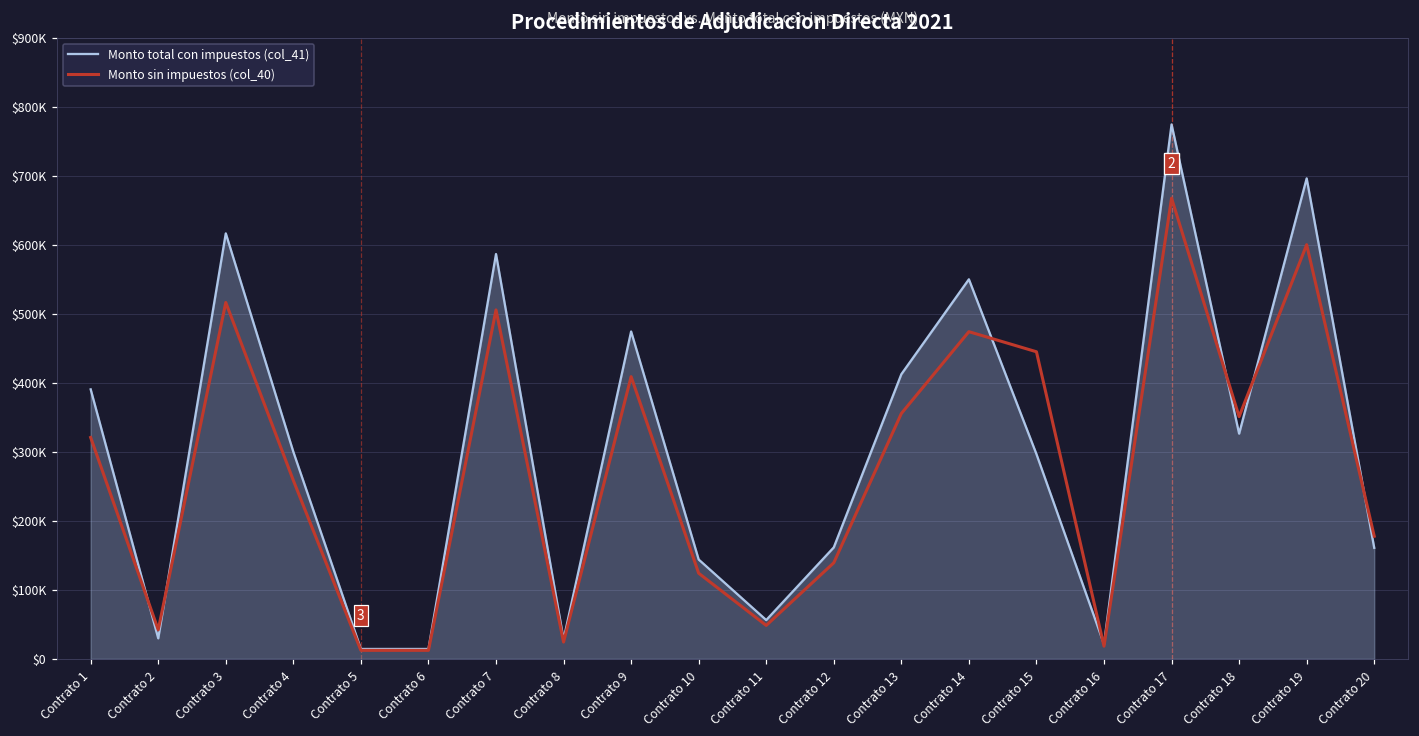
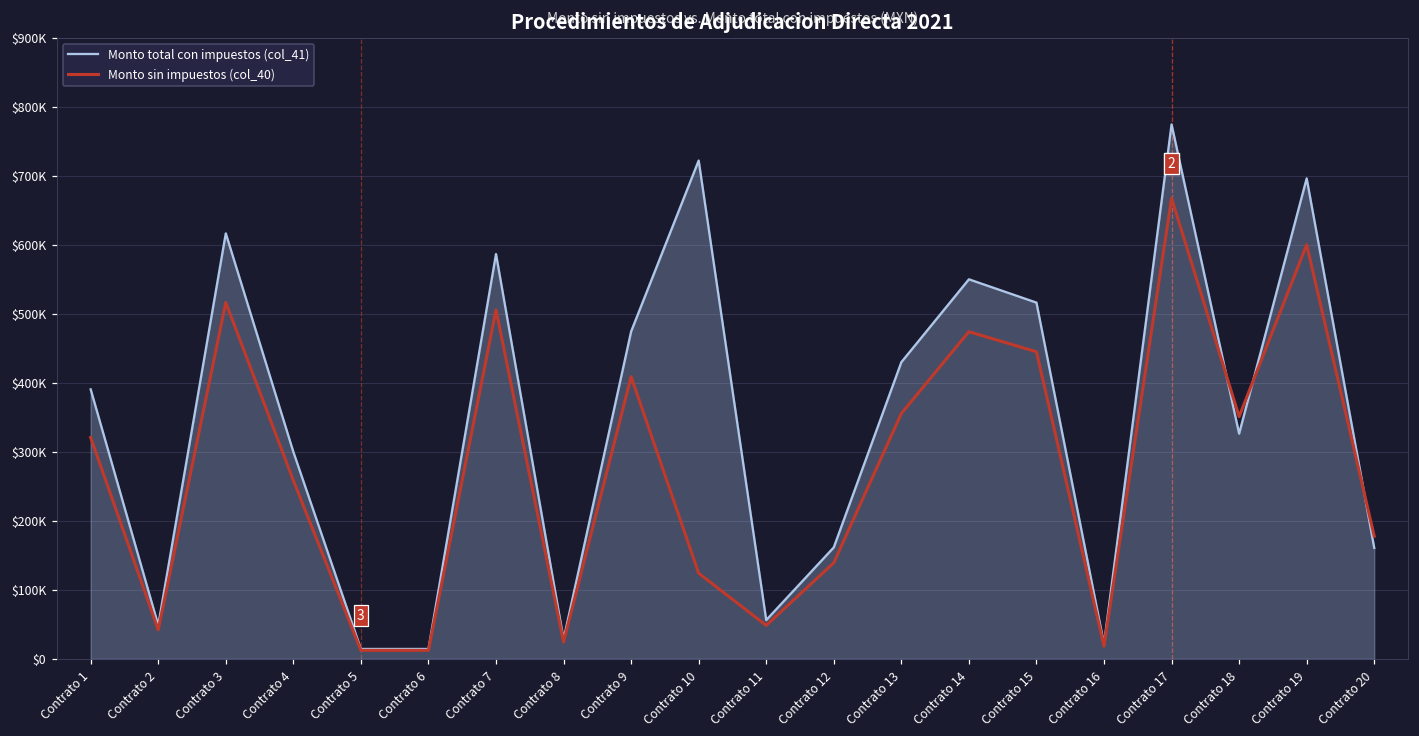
  {
    "Monto total con impuestos (col_41)": {
      "Contrato 1": "$390000",
-     "Contrato 2": "$30000",
+     "Contrato 2": "$50000",
      "Contrato 3": "$620000",
      "Contrato 4": "$300000",
      "Contrato 7": "$590000",
      "Contrato 9": "$470000",
-     "Contrato 10": "$140000",
+     "Contrato 10": "$720000",
      "Contrato 11": "$60000",
      "Contrato 12": "$160000",
-     "Contrato 13": "$410000",
+     "Contrato 13": "$430000",
      "Contrato 14": "$550000",
-     "Contrato 15": "$300000",
+     "Contrato 15": "$520000",
      "Contrato 17": "$770000",
      "Contrato 18": "$330000",
      "Contrato 19": "$700000",
      "Contrato 20": "$160000"
    },
    "Monto sin impuestos (col_40)": {
      "Contrato 1": "$320000",
      "Contrato 2": "$40000",
      "Contrato 3": "$520000",
      "Contrato 4": "$260000",
      "Contrato 7": "$510000",
      "Contrato 9": "$410000",
      "Contrato 10": "$120000",
      "Contrato 11": "$50000",
      "Contrato 12": "$140000",
      "Contrato 13": "$360000",
      "Contrato 14": "$470000",
      "Contrato 15": "$440000",
      "Contrato 17": "$670000",
      "Contrato 18": "$350000",
      "Contrato 19": "$600000",
      "Contrato 20": "$180000"
    }
  }
